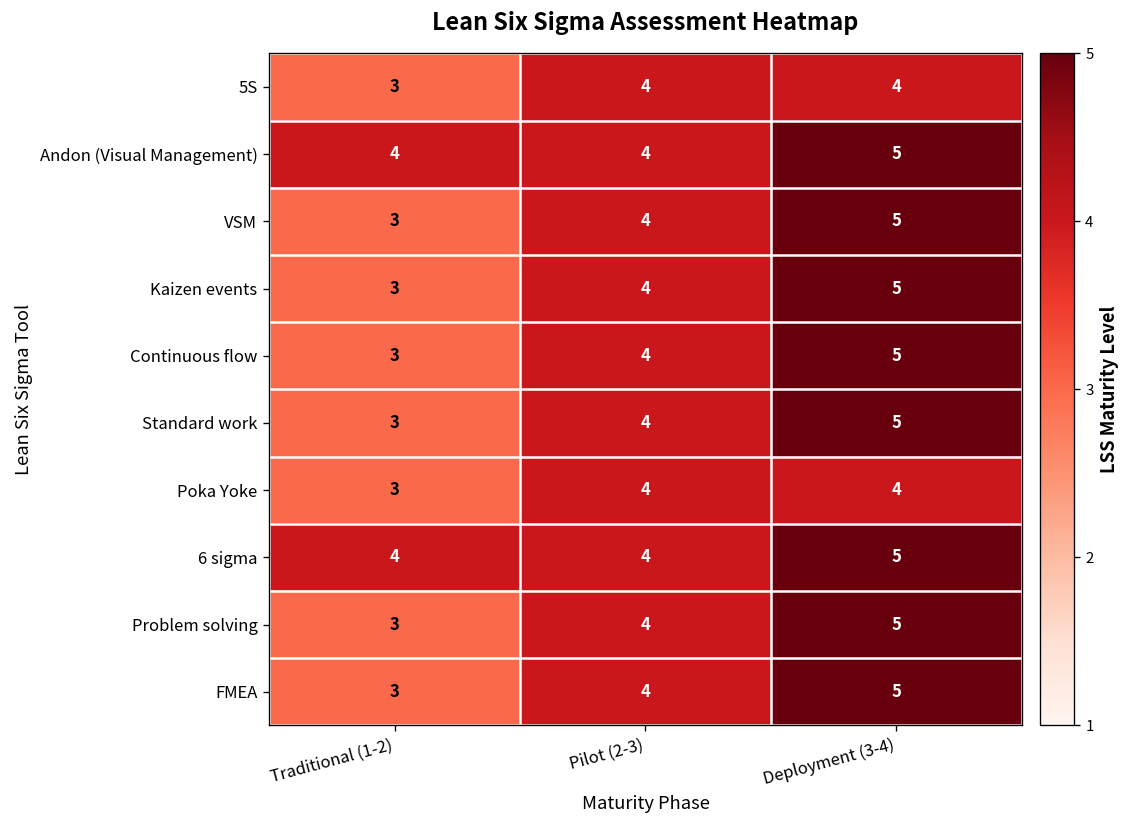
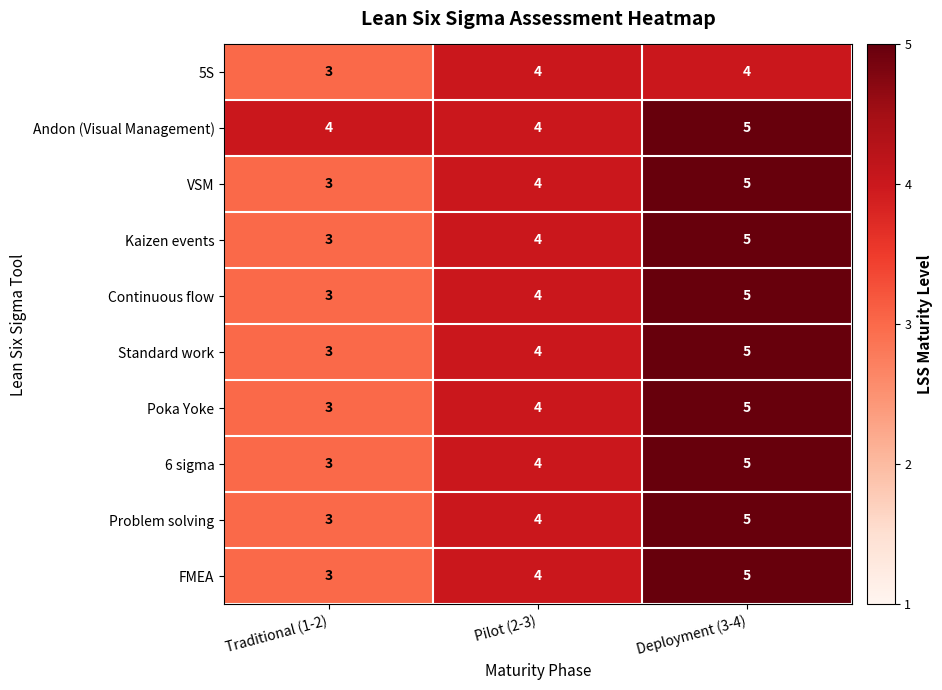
  {
    "5S": {
      "Traditional (1-2)": 3,
      "Pilot (2-3)": 4,
      "Deployment (3-4)": 4
    },
    "Andon (Visual Management)": {
      "Traditional (1-2)": 4,
      "Pilot (2-3)": 4,
      "Deployment (3-4)": 5
    },
    "VSM": {
      "Traditional (1-2)": 3,
      "Pilot (2-3)": 4,
      "Deployment (3-4)": 5
    },
    "Kaizen events": {
      "Traditional (1-2)": 3,
      "Pilot (2-3)": 4,
      "Deployment (3-4)": 5
    },
    "Continuous flow": {
      "Traditional (1-2)": 3,
      "Pilot (2-3)": 4,
      "Deployment (3-4)": 5
    },
    "Standard work": {
      "Traditional (1-2)": 3,
      "Pilot (2-3)": 4,
      "Deployment (3-4)": 5
    },
    "Poka Yoke": {
      "Traditional (1-2)": 3,
      "Pilot (2-3)": 4,
-     "Deployment (3-4)": 4
+     "Deployment (3-4)": 5
    },
    "6 sigma": {
-     "Traditional (1-2)": 4,
+     "Traditional (1-2)": 3,
      "Pilot (2-3)": 4,
      "Deployment (3-4)": 5
    },
    "Problem solving": {
      "Traditional (1-2)": 3,
      "Pilot (2-3)": 4,
      "Deployment (3-4)": 5
    },
    "FMEA": {
      "Traditional (1-2)": 3,
      "Pilot (2-3)": 4,
      "Deployment (3-4)": 5
    }
  }
